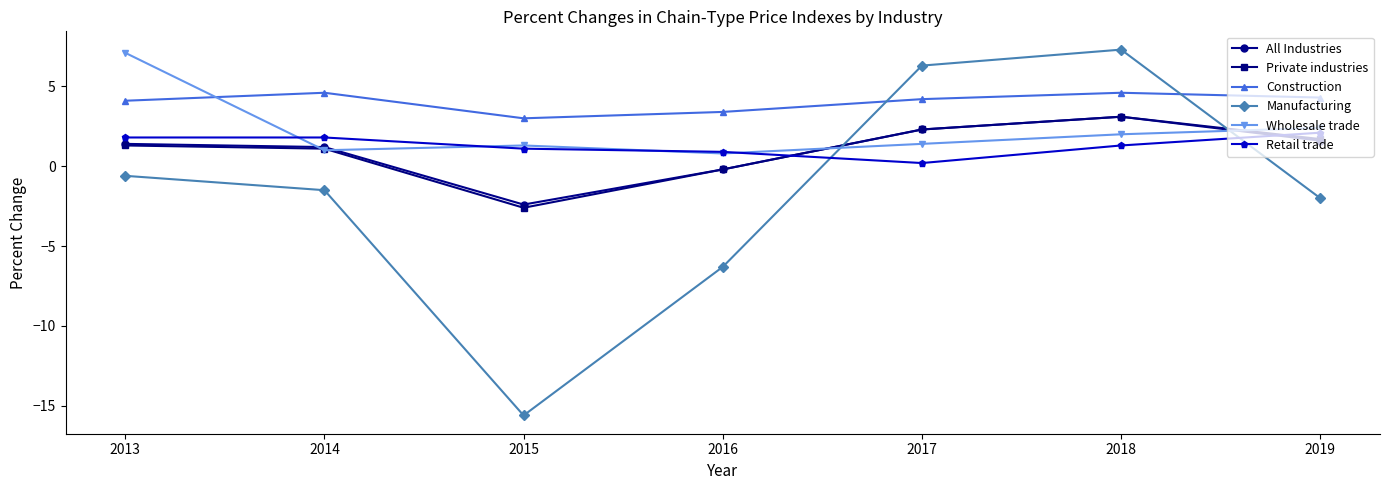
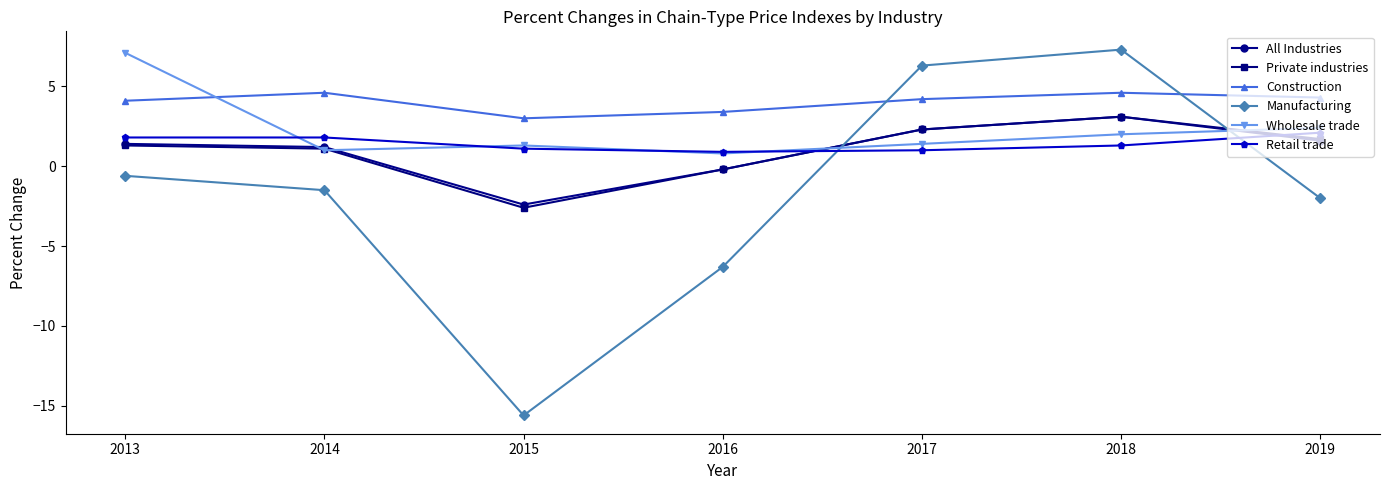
  {
    "Retail trade": {
      "2013": 1.8,
      "2014": 1.8,
      "2015": 1.1,
-     "2017": 0.2,
+     "2017": 1.0,
      "2018": 1.3
    }
  }
